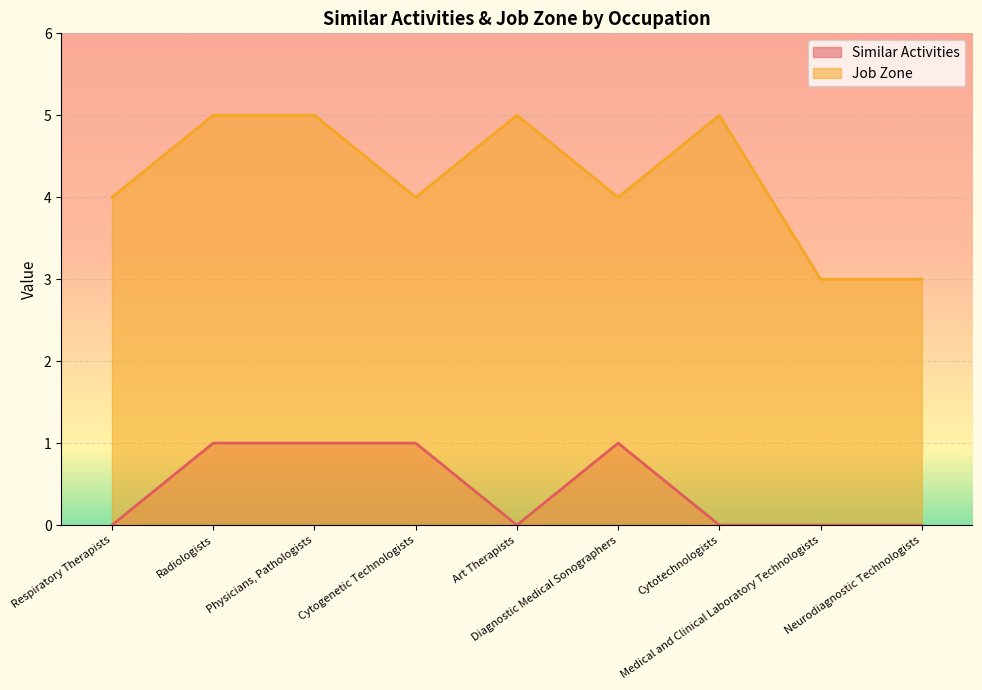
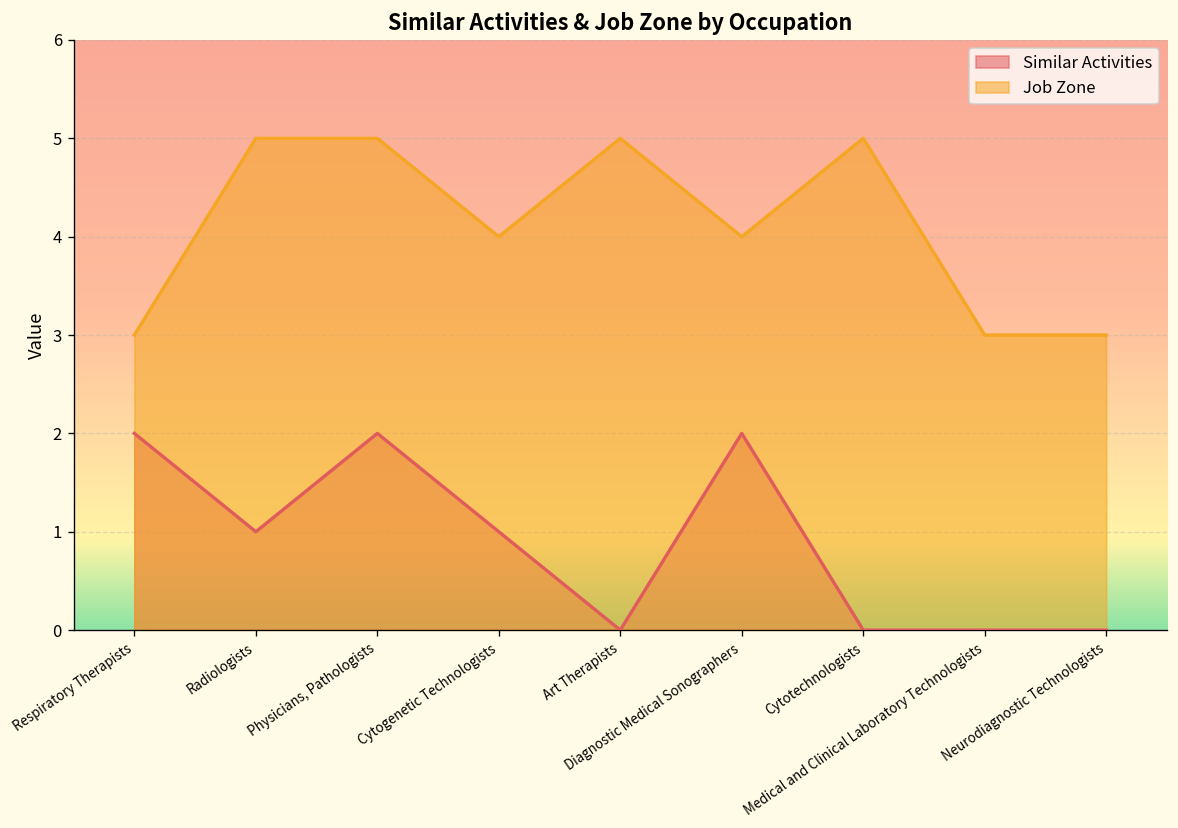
  {
    "Similar Activities": {
-     "Respiratory Therapists": 0,
+     "Respiratory Therapists": 2,
      "Radiologists": 1,
-     "Physicians, Pathologists": 1,
+     "Physicians, Pathologists": 2,
      "Cytogenetic Technologists": 1,
      "Art Therapists": 0,
-     "Diagnostic Medical Sonographers": 1,
+     "Diagnostic Medical Sonographers": 2,
      "Cytotechnologists": 0,
      "Medical and Clinical Laboratory Technologists": 0,
      "Neurodiagnostic Technologists": 0
    },
    "Job Zone": {
-     "Respiratory Therapists": 4,
+     "Respiratory Therapists": 3,
      "Radiologists": 5,
      "Physicians, Pathologists": 5,
      "Cytogenetic Technologists": 4,
      "Art Therapists": 5,
      "Diagnostic Medical Sonographers": 4,
      "Cytotechnologists": 5,
      "Medical and Clinical Laboratory Technologists": 3,
      "Neurodiagnostic Technologists": 3
    }
  }
